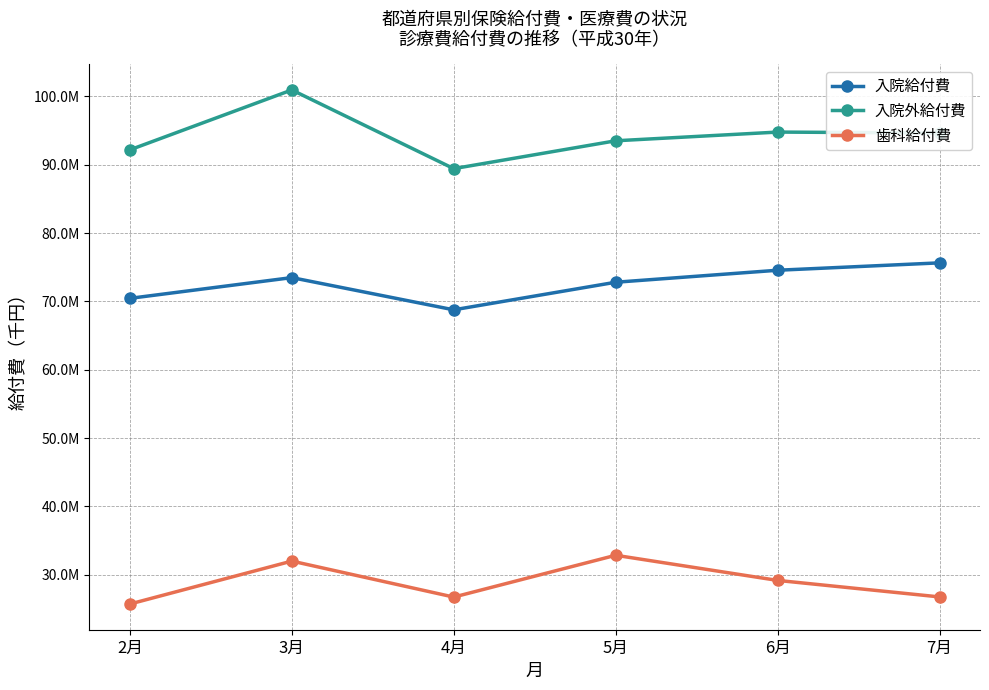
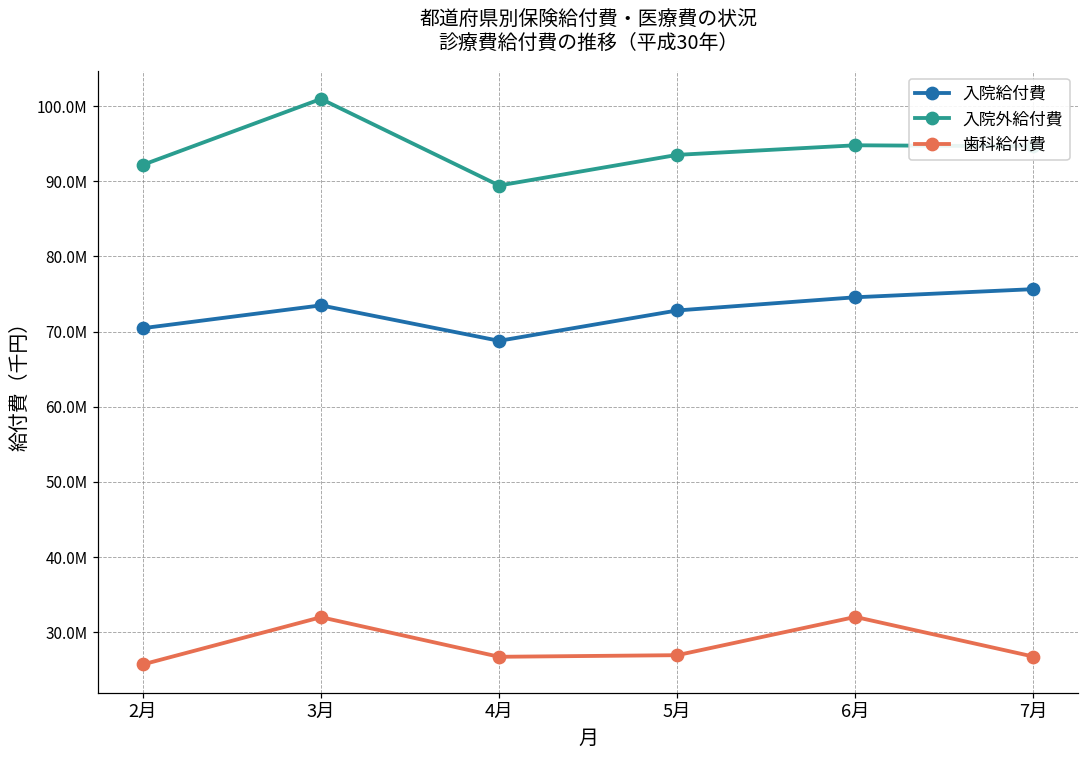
  {
    "歯科給付費": {
      "2月": 26000000,
      "3月": 32000000,
      "4月": 27000000,
-     "5月": 33000000,
-     "6月": 29000000,
+     "5月": 27000000,
+     "6月": 32000000,
      "7月": 27000000
    }
  }
